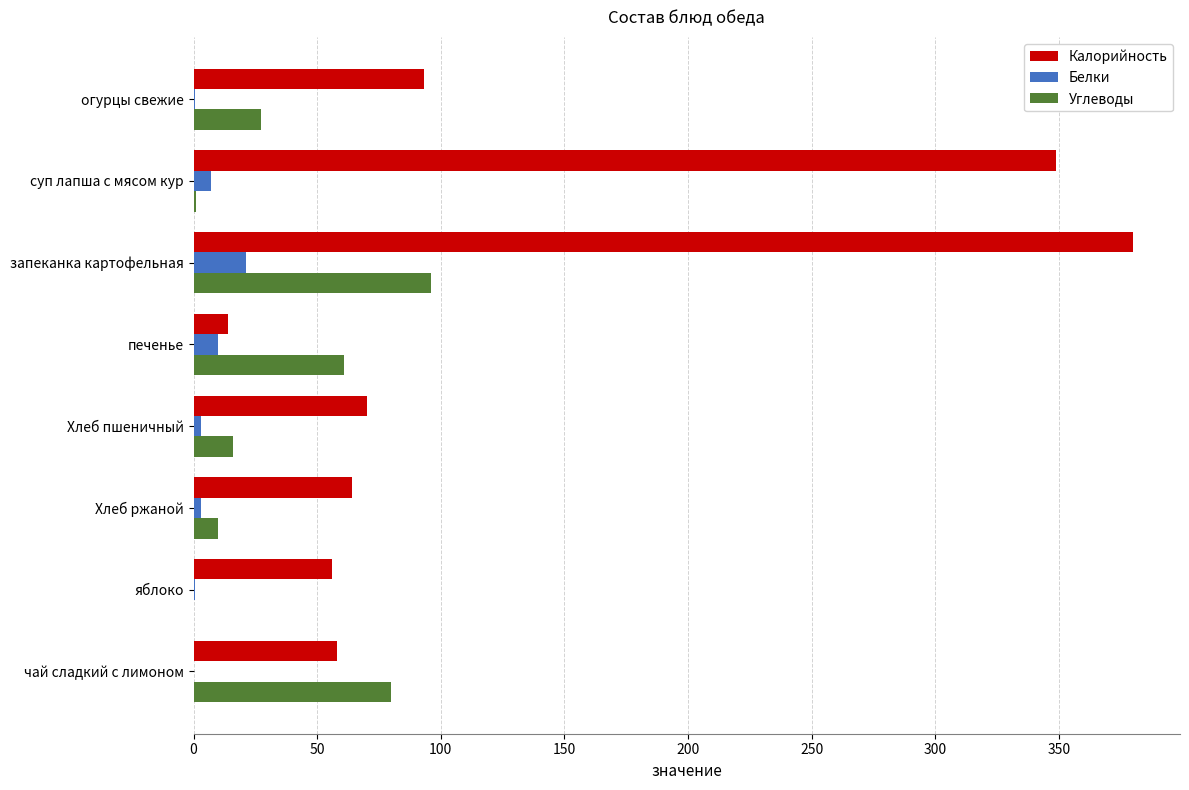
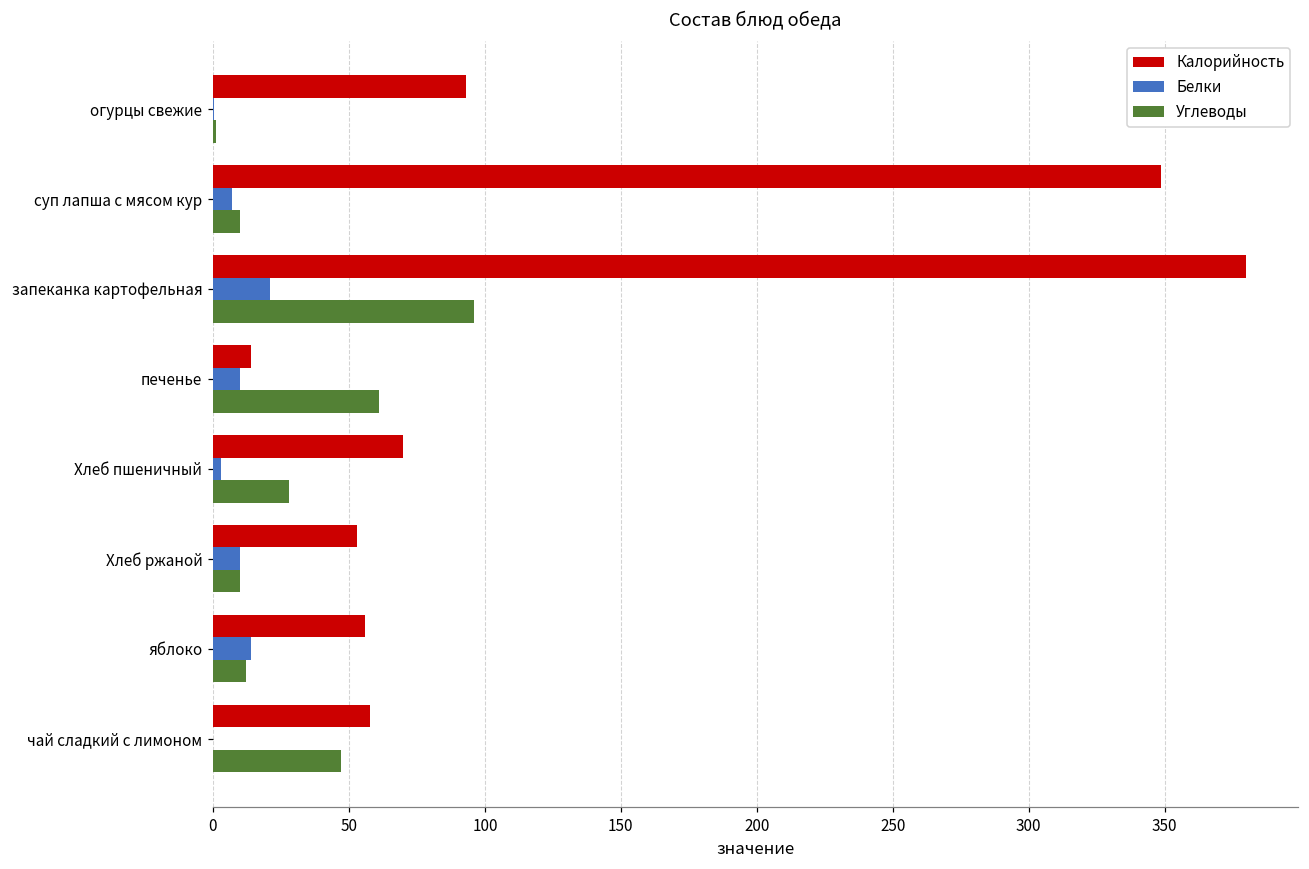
  {
    "Калорийность": {
      "огурцы свежие": 93,
      "суп лапша с мясом кур": 349,
      "запеканка картофельная": 380,
      "печенье": 14,
      "Хлеб пшеничный": 70,
-     "Хлеб ржаной": 64,
+     "Хлеб ржаной": 53,
      "яблоко": 56,
      "чай сладкий с лимоном": 58
    },
    "Белки": {
      "суп лапша с мясом кур": 7,
      "запеканка картофельная": 21,
      "печенье": 10,
      "Хлеб пшеничный": 3,
-     "Хлеб ржаной": 3,
-     "яблоко": 0,
+     "Хлеб ржаной": 10,
+     "яблоко": 14,
      "чай сладкий с лимоном": 0
    },
    "Углеводы": {
-     "огурцы свежие": 27,
-     "суп лапша с мясом кур": 1,
+     "огурцы свежие": 1,
+     "суп лапша с мясом кур": 10,
      "запеканка картофельная": 96,
      "печенье": 61,
-     "Хлеб пшеничный": 16,
+     "Хлеб пшеничный": 28,
      "Хлеб ржаной": 10,
-     "яблоко": 0,
-     "чай сладкий с лимоном": 80
+     "яблоко": 12,
+     "чай сладкий с лимоном": 47
    }
  }
